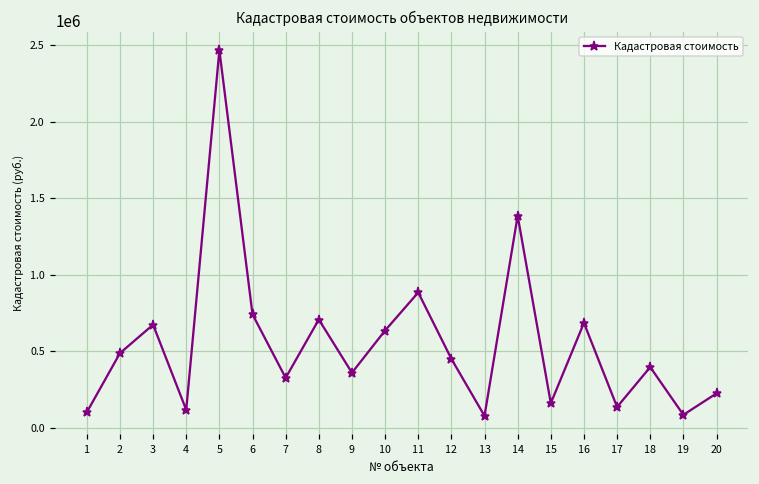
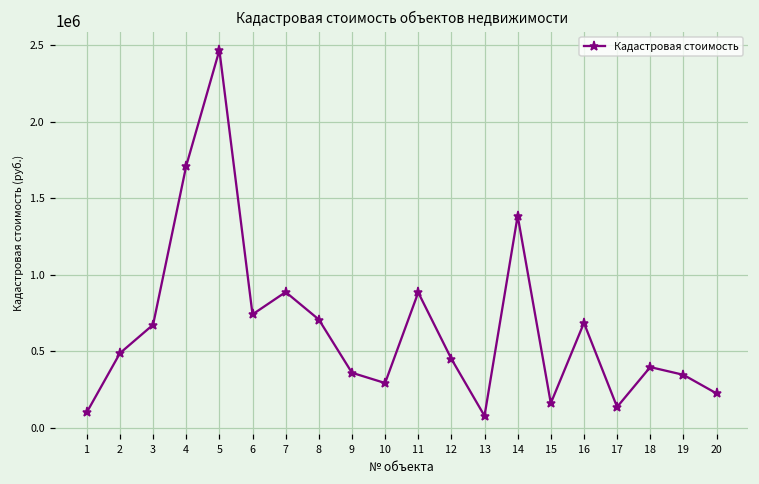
  {
    "1": 100000,
    "2": 490000,
    "3": 670000,
-   "4": 120000,
+   "4": 1710000,
    "5": 2470000,
    "6": 740000,
-   "7": 320000,
+   "7": 890000,
    "8": 710000,
    "9": 360000,
-   "10": 630000,
+   "10": 290000,
    "11": 880000,
    "12": 450000,
    "13": 80000,
    "14": 1380000,
    "15": 160000,
    "16": 680000,
    "17": 130000,
    "18": 400000,
-   "19": 80000,
+   "19": 340000,
    "20": 220000
  }
